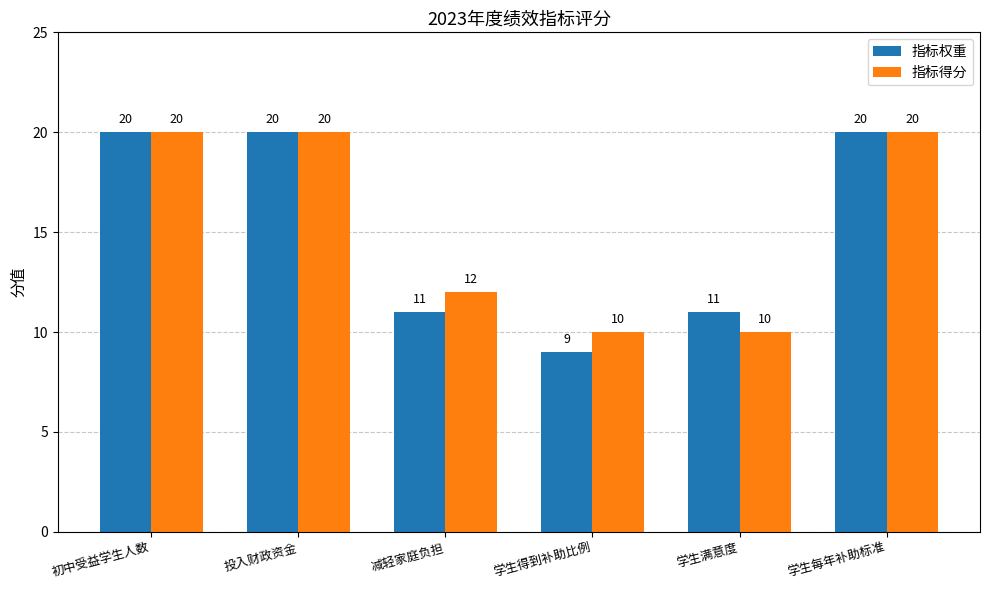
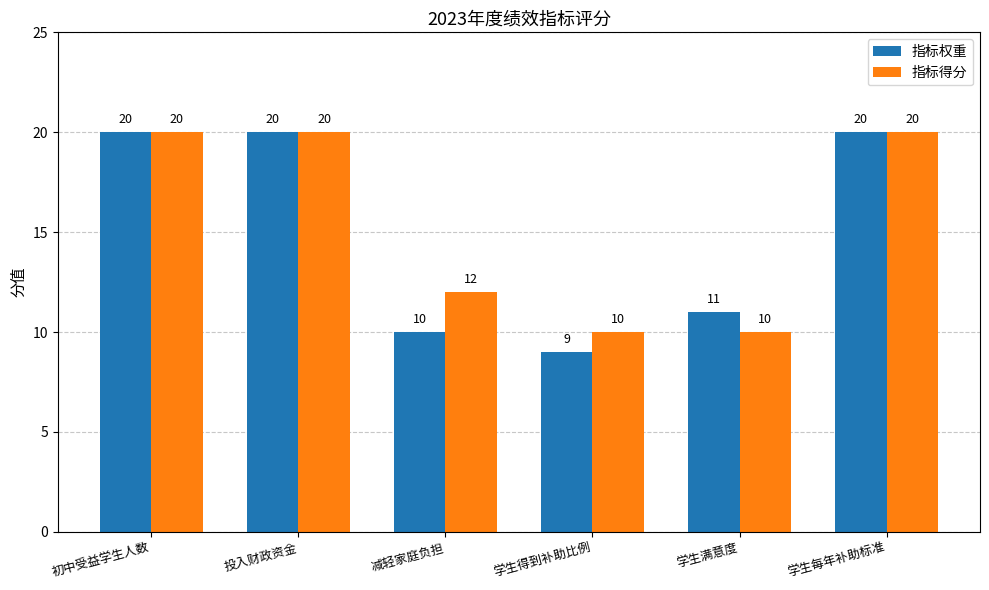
  {
    "指标权重": {
      "初中受益学生人数": 20,
      "投入财政资金": 20,
-     "减轻家庭负担": 11,
+     "减轻家庭负担": 10,
      "学生得到补助比例": 9,
      "学生满意度": 11,
      "学生每年补助标准": 20
    },
    "指标得分": {
      "初中受益学生人数": 20,
      "投入财政资金": 20,
      "减轻家庭负担": 12,
      "学生得到补助比例": 10,
      "学生满意度": 10,
      "学生每年补助标准": 20
    }
  }
